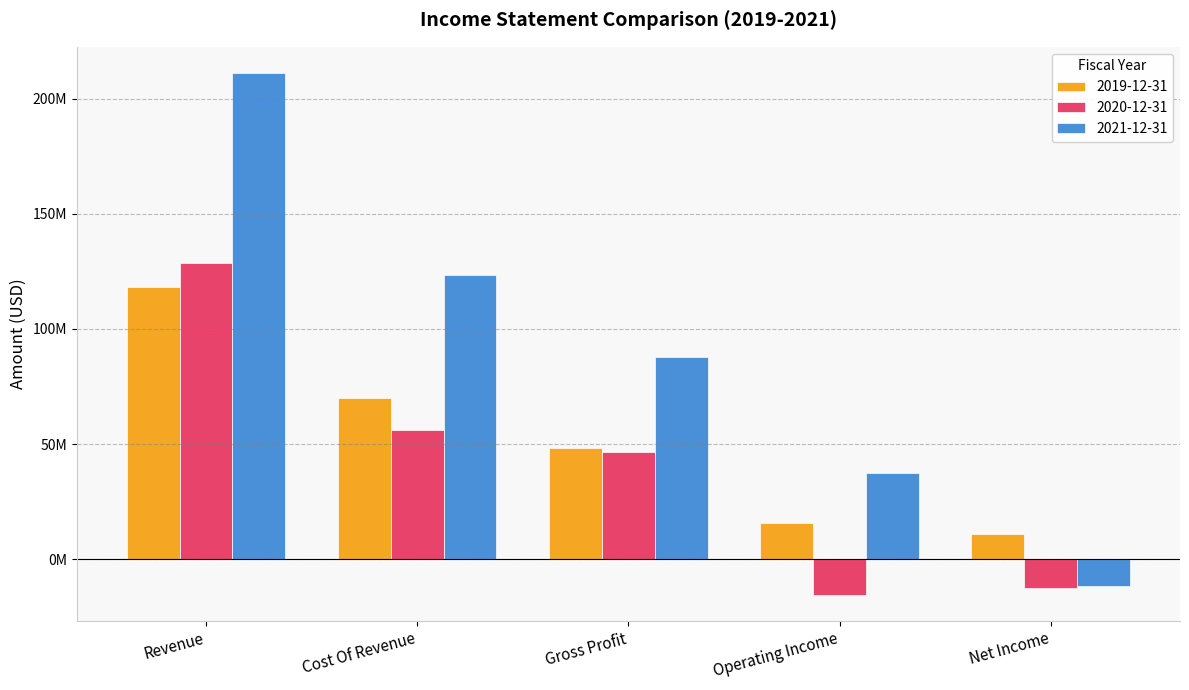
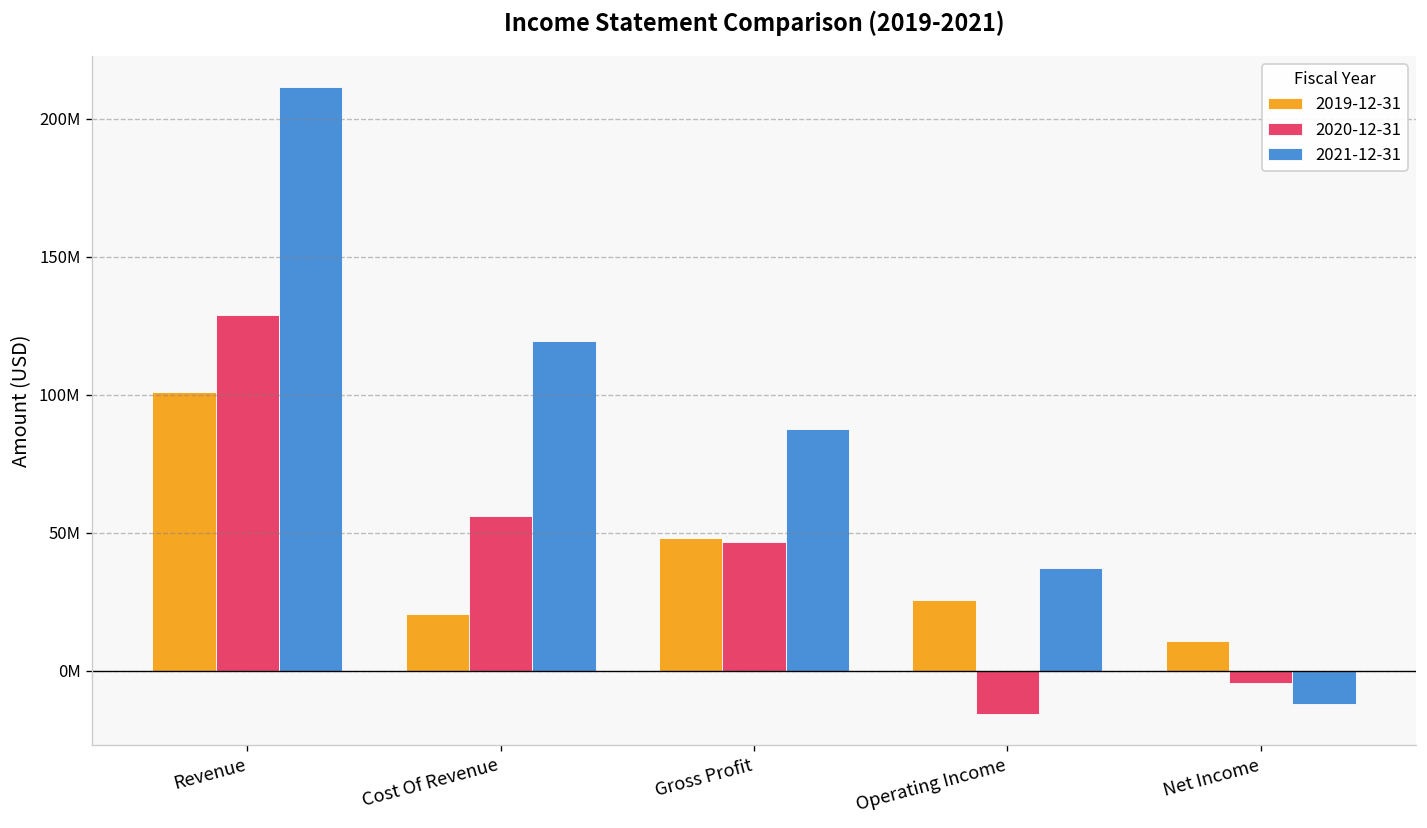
  {
    "2019-12-31": {
-     "Revenue": 118000000,
-     "Cost Of Revenue": 70000000,
+     "Revenue": 101000000,
+     "Cost Of Revenue": 21000000,
      "Gross Profit": 48000000,
-     "Operating Income": 16000000,
+     "Operating Income": 26000000,
      "Net Income": 11000000
    },
    "2020-12-31": {
      "Revenue": 129000000,
      "Cost Of Revenue": 56000000,
      "Gross Profit": 47000000,
      "Operating Income": -15000000,
-     "Net Income": -13000000
+     "Net Income": -4000000
    },
    "2021-12-31": {
      "Revenue": 211000000,
-     "Cost Of Revenue": 124000000,
+     "Cost Of Revenue": 119000000,
      "Gross Profit": 88000000,
      "Operating Income": 37000000,
      "Net Income": -12000000
    }
  }
